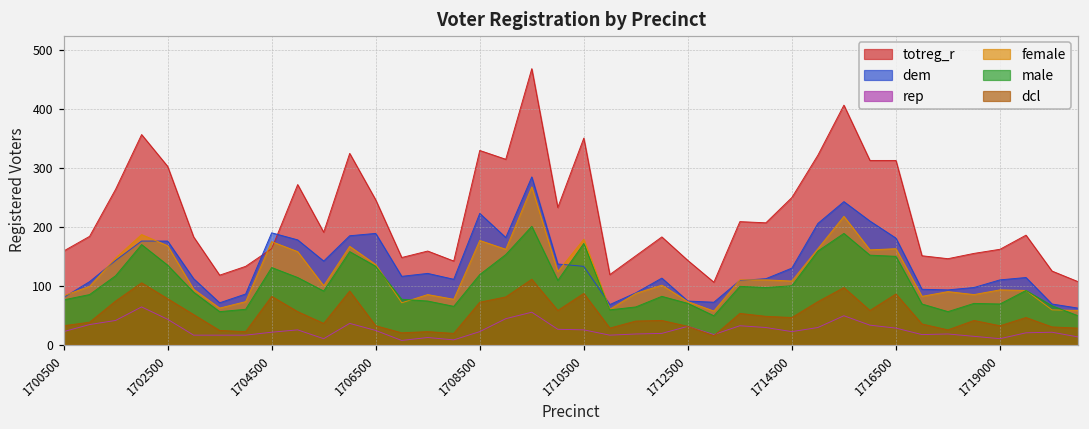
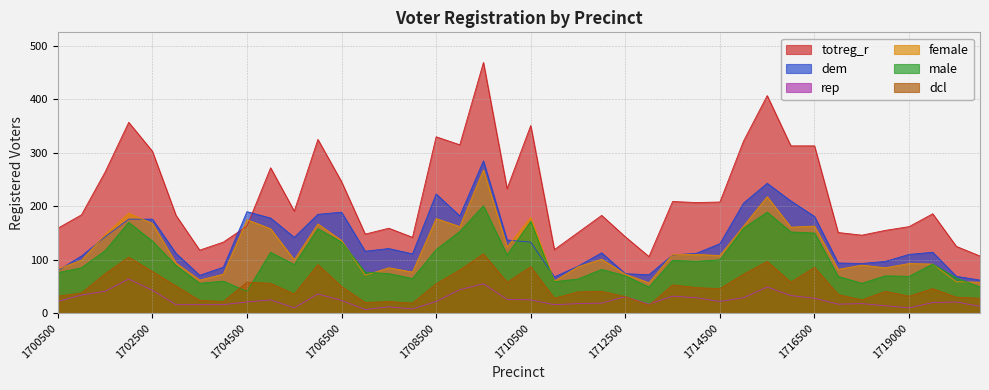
  {
    "totreg_r": {
      "1700500": 160,
      "1702500": 300,
      "1704500": 160,
      "1706500": 250,
      "1708500": 330,
      "1710500": 350,
      "1712500": 140,
-     "1714500": 250,
+     "1714500": 210,
      "1716500": 310,
      "1719000": 160
    },
    "dem": {
      "1702500": 180,
      "1704500": 190,
      "1706500": 190,
      "1708500": 220,
      "1710500": 130,
      "1714500": 130,
      "1716500": 180,
      "1719000": 110
    },
    "rep": {
      "1700500": 20,
      "1702500": 40,
      "1704500": 20,
      "1706500": 20,
      "1708500": 20,
      "1710500": 30,
      "1714500": 20,
      "1716500": 30,
      "1719000": 10
    },
    "female": {
      "1702500": 170,
      "1704500": 180,
      "1708500": 180,
      "1710500": 180,
      "1714500": 110,
      "1716500": 160,
      "1719000": 90
    },
    "male": {
      "1702500": 140,
-     "1704500": 130,
+     "1704500": 40,
      "1708500": 120,
      "1710500": 170,
      "1714500": 100,
      "1716500": 150,
      "1719000": 70
    },
    "dcl": {
      "1700500": 30,
      "1702500": 80,
-     "1704500": 80,
-     "1706500": 30,
-     "1708500": 70,
+     "1704500": 60,
+     "1706500": 50,
+     "1708500": 60,
      "1710500": 90,
      "1714500": 50,
      "1716500": 90,
      "1719000": 30
    }
  }
